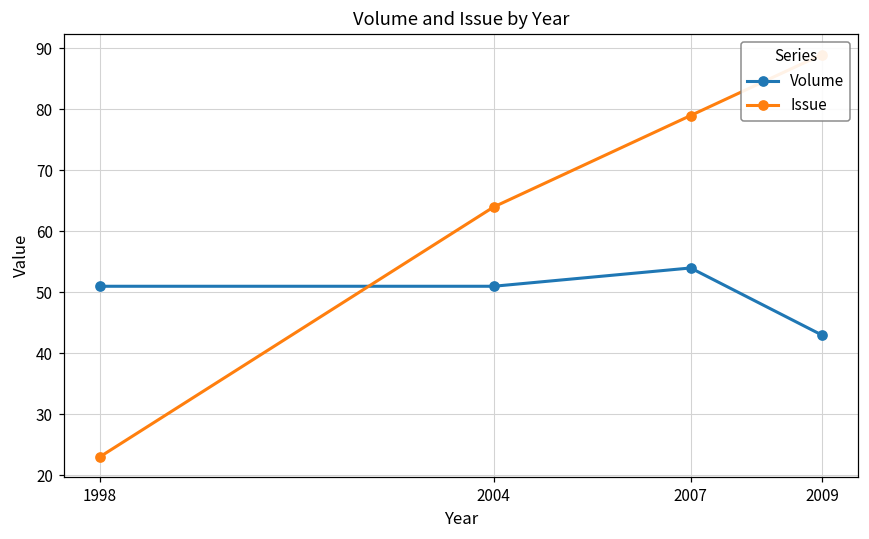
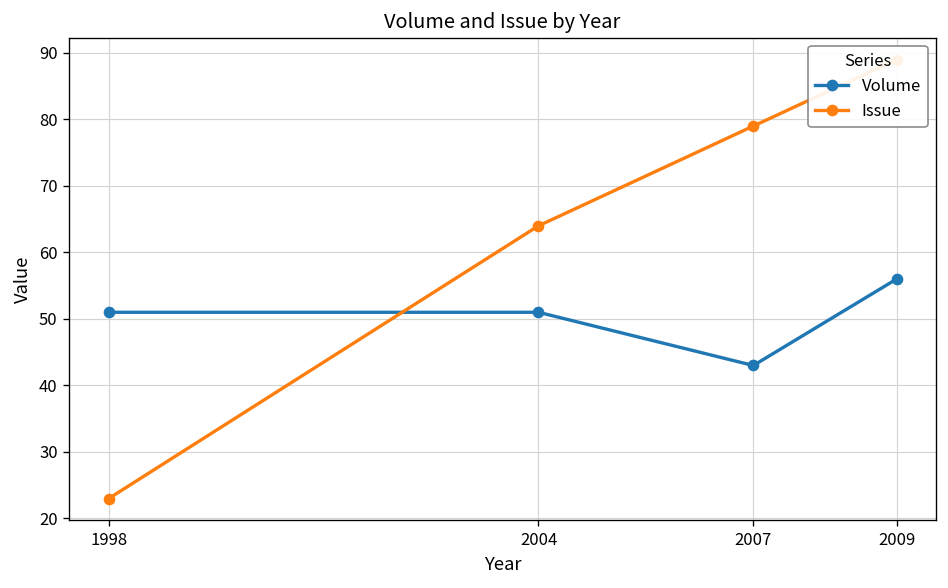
  {
    "Volume": {
      "1998": 51,
      "2004": 51,
-     "2007": 54,
-     "2009": 43
+     "2007": 43,
+     "2009": 56
    },
    "Issue": {
      "1998": 23,
      "2004": 64,
      "2007": 79
    }
  }
